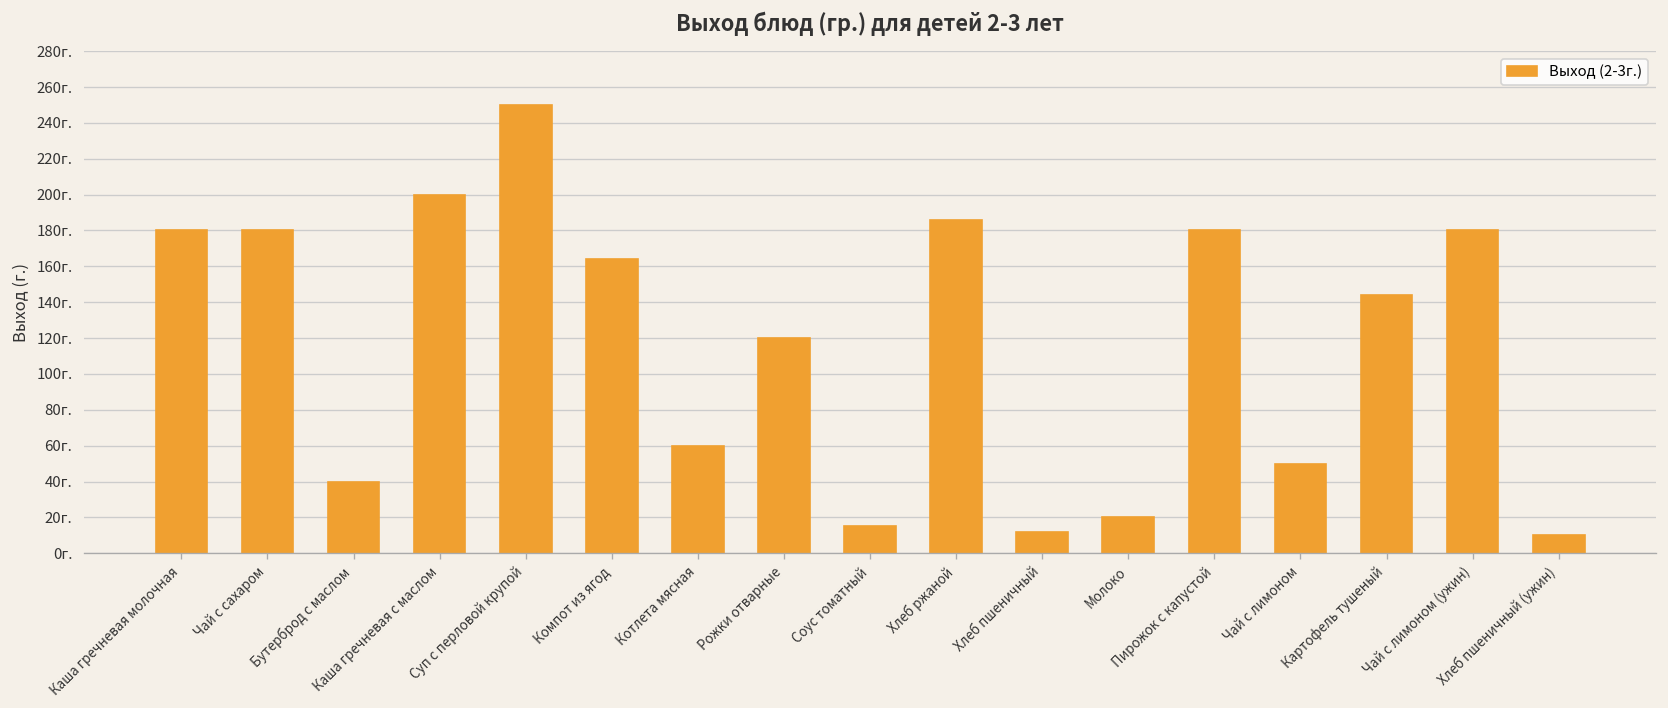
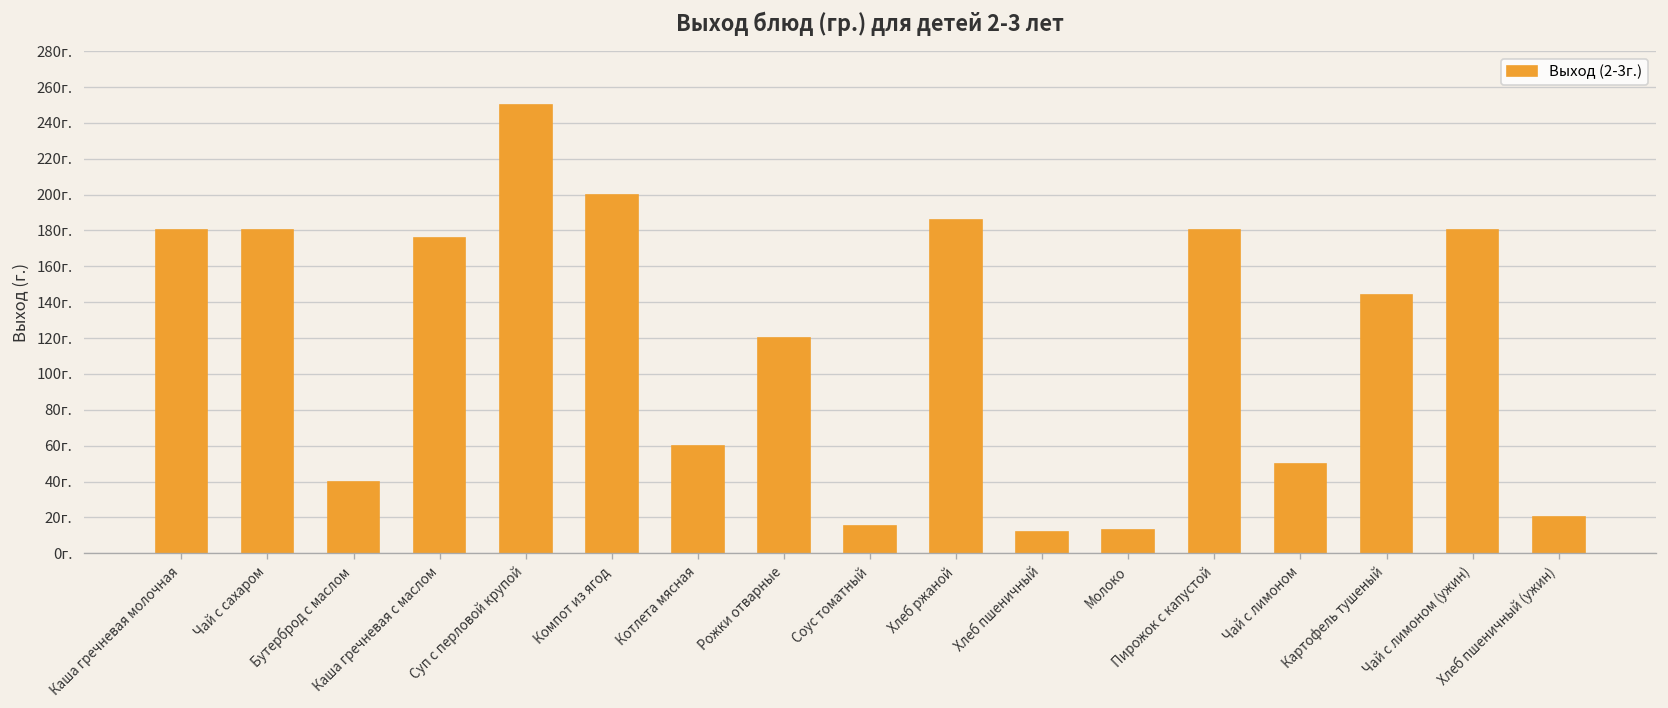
  {
    "Каша гречневая молочная": "180г.",
    "Чай с сахаром": "180г.",
    "Бутерброд с маслом": "40г.",
-   "Каша гречневая с маслом": "200г.",
+   "Каша гречневая с маслом": "176г.",
    "Суп с перловой крупой": "250г.",
-   "Компот из ягод": "164г.",
+   "Компот из ягод": "200г.",
    "Котлета мясная": "60г.",
    "Рожки отварные": "120г.",
    "Соус томатный": "15г.",
    "Хлеб ржаной": "186г.",
    "Хлеб пшеничный": "12г.",
-   "Молоко": "20г.",
+   "Молоко": "13г.",
    "Пирожок с капустой": "180г.",
    "Чай с лимоном": "50г.",
    "Картофель тушеный": "144г.",
    "Чай с лимоном (ужин)": "180г.",
-   "Хлеб пшеничный (ужин)": "10г."
+   "Хлеб пшеничный (ужин)": "20г."
  }
